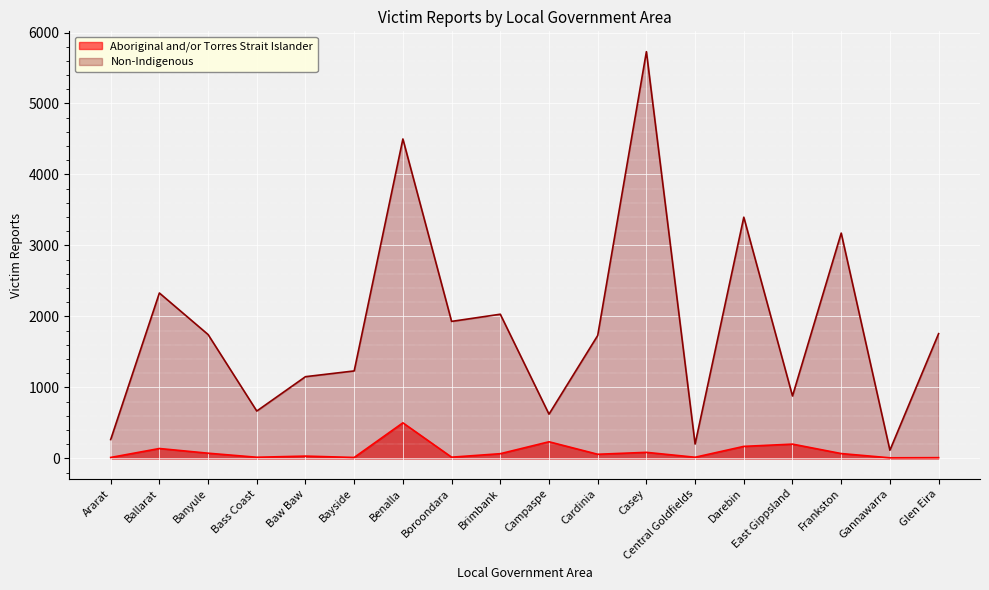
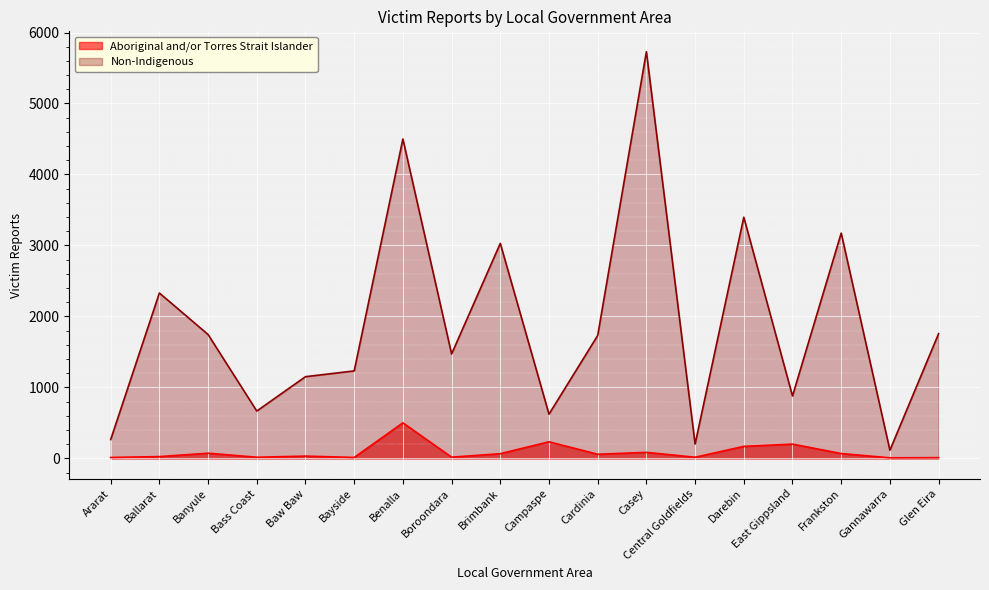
  {
    "Aboriginal and/or Torres Strait Islander": {
      "Ararat": 0,
-     "Ballarat": 100,
+     "Ballarat": 0,
      "Banyule": 100,
      "Bass Coast": 0,
      "Baw Baw": 0,
      "Bayside": 0,
      "Benalla": 500,
      "Boroondara": 0,
      "Brimbank": 100,
      "Campaspe": 200,
      "Cardinia": 100,
      "Casey": 100,
      "Central Goldfields": 0,
      "Darebin": 200,
      "East Gippsland": 200,
      "Frankston": 100,
      "Gannawarra": 0,
      "Glen Eira": 0
    },
    "Non-Indigenous": {
      "Ararat": 300,
      "Ballarat": 2300,
      "Banyule": 1700,
      "Bass Coast": 700,
      "Baw Baw": 1200,
      "Bayside": 1200,
      "Benalla": 4500,
-     "Boroondara": 1900,
-     "Brimbank": 2000,
+     "Boroondara": 1500,
+     "Brimbank": 3000,
      "Campaspe": 600,
      "Cardinia": 1700,
      "Casey": 5700,
      "Central Goldfields": 200,
      "Darebin": 3400,
      "East Gippsland": 900,
      "Frankston": 3200,
      "Gannawarra": 100,
      "Glen Eira": 1800
    }
  }
